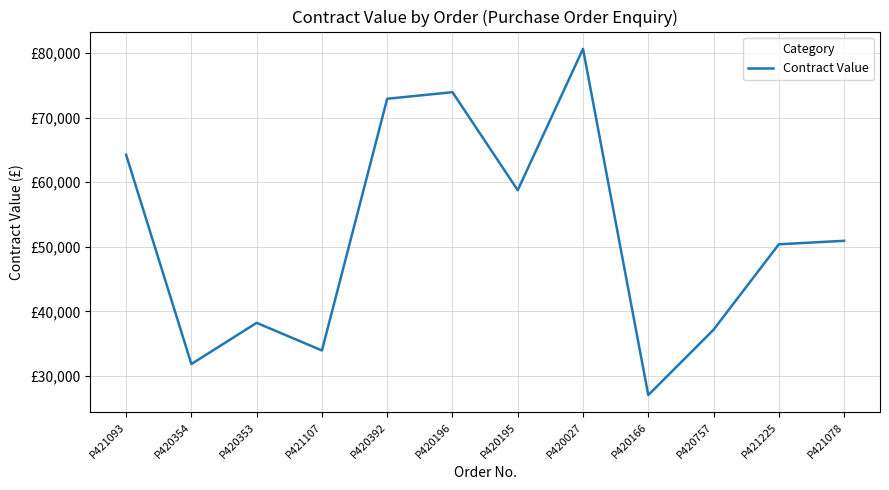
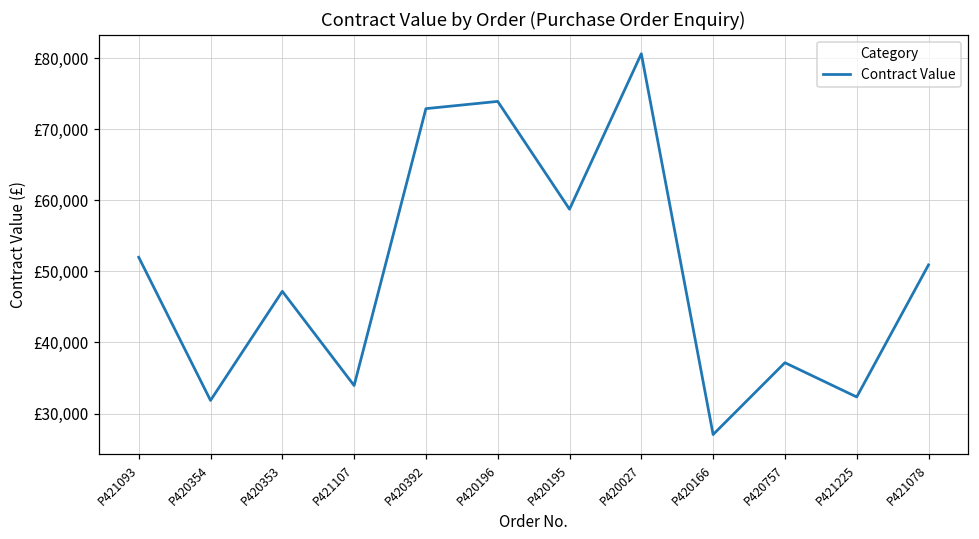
  {
-   "P421093": "£64,000",
+   "P421093": "£52,000",
    "P420354": "£32,000",
-   "P420353": "£38,000",
+   "P420353": "£47,000",
    "P421107": "£34,000",
    "P420392": "£73,000",
    "P420196": "£74,000",
    "P420195": "£59,000",
    "P420027": "£81,000",
    "P420166": "£27,000",
    "P420757": "£37,000",
-   "P421225": "£50,000",
+   "P421225": "£32,000",
    "P421078": "£51,000"
  }
